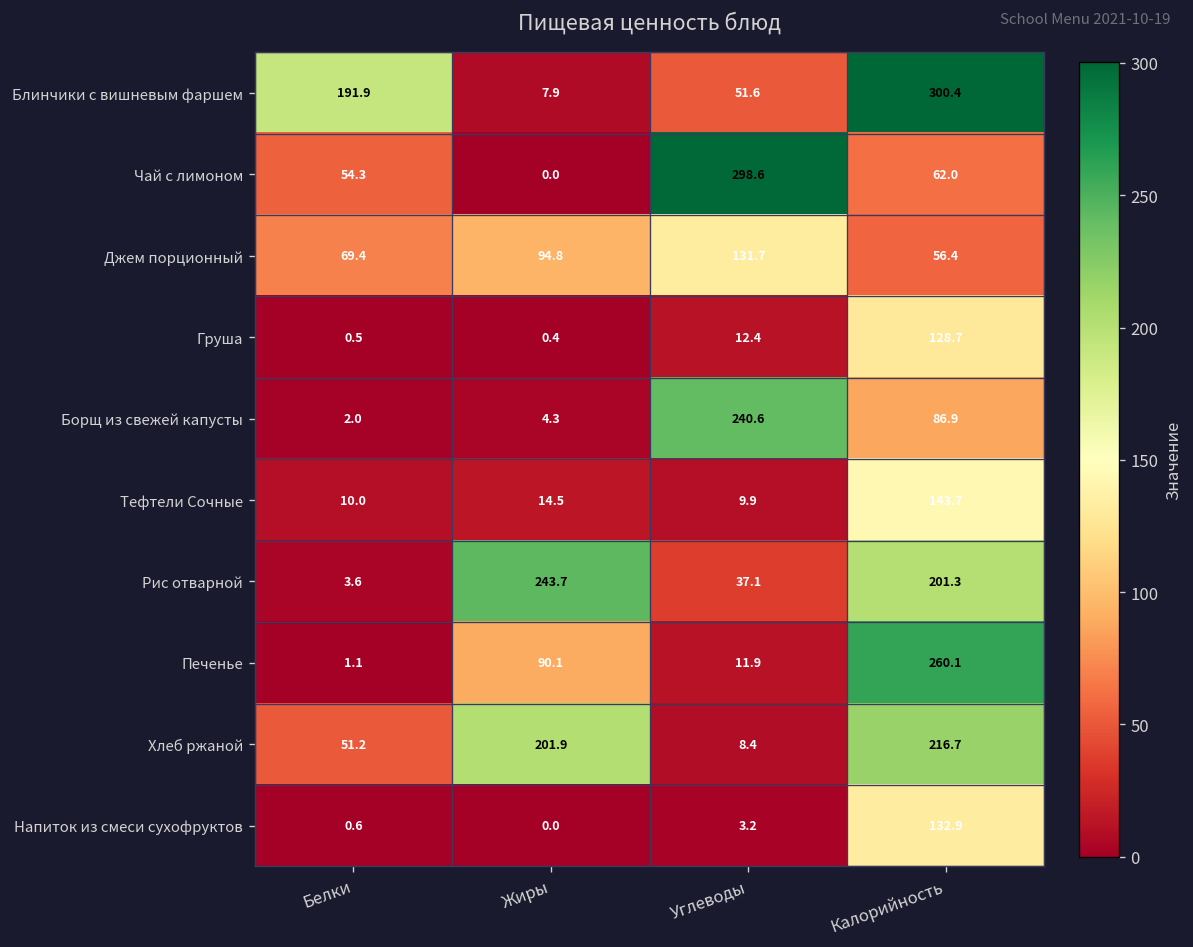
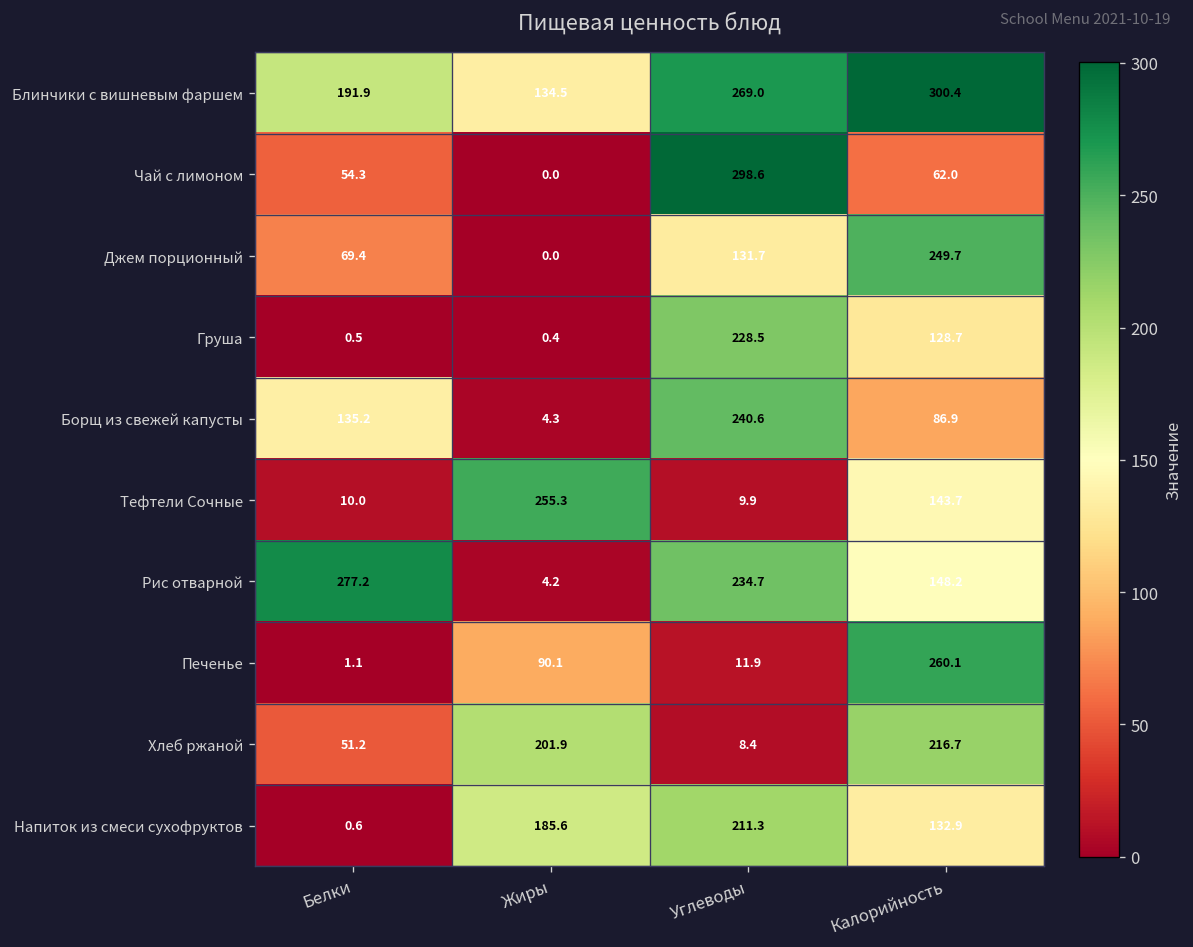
  {
    "Блинчики с вишневым фаршем": {
      "Белки": 191.9,
-     "Жиры": 7.9,
-     "Углеводы": 51.6,
+     "Жиры": 134.5,
+     "Углеводы": 269.0,
      "Калорийность": 300.4
    },
    "Чай с лимоном": {
      "Белки": 54.3,
      "Жиры": 0.0,
      "Углеводы": 298.6,
      "Калорийность": 62.0
    },
    "Джем порционный": {
      "Белки": 69.4,
-     "Жиры": 94.8,
+     "Жиры": 0.0,
      "Углеводы": 131.7,
-     "Калорийность": 56.4
+     "Калорийность": 249.7
    },
    "Груша": {
      "Белки": 0.5,
      "Жиры": 0.4,
-     "Углеводы": 12.4,
+     "Углеводы": 228.5,
      "Калорийность": 128.7
    },
    "Борщ из свежей капусты": {
-     "Белки": 2.0,
+     "Белки": 135.2,
      "Жиры": 4.3,
      "Углеводы": 240.6,
      "Калорийность": 86.9
    },
    "Тефтели Сочные": {
      "Белки": 10.0,
-     "Жиры": 14.5,
+     "Жиры": 255.3,
      "Углеводы": 9.9,
      "Калорийность": 143.7
    },
    "Рис отварной": {
-     "Белки": 3.6,
-     "Жиры": 243.7,
-     "Углеводы": 37.1,
-     "Калорийность": 201.3
+     "Белки": 277.2,
+     "Жиры": 4.2,
+     "Углеводы": 234.7,
+     "Калорийность": 148.2
    },
    "Печенье": {
      "Белки": 1.1,
      "Жиры": 90.1,
      "Углеводы": 11.9,
      "Калорийность": 260.1
    },
    "Хлеб ржаной": {
      "Белки": 51.2,
      "Жиры": 201.9,
      "Углеводы": 8.4,
      "Калорийность": 216.7
    },
    "Напиток из смеси сухофруктов": {
      "Белки": 0.6,
-     "Жиры": 0.0,
-     "Углеводы": 3.2,
+     "Жиры": 185.6,
+     "Углеводы": 211.3,
      "Калорийность": 132.9
    }
  }
